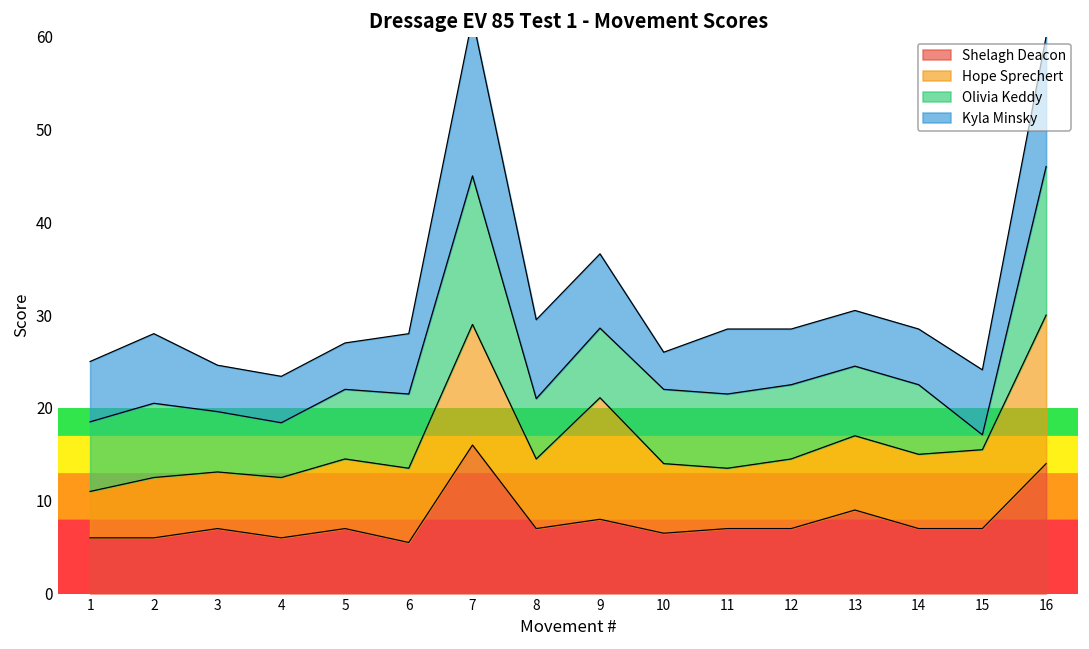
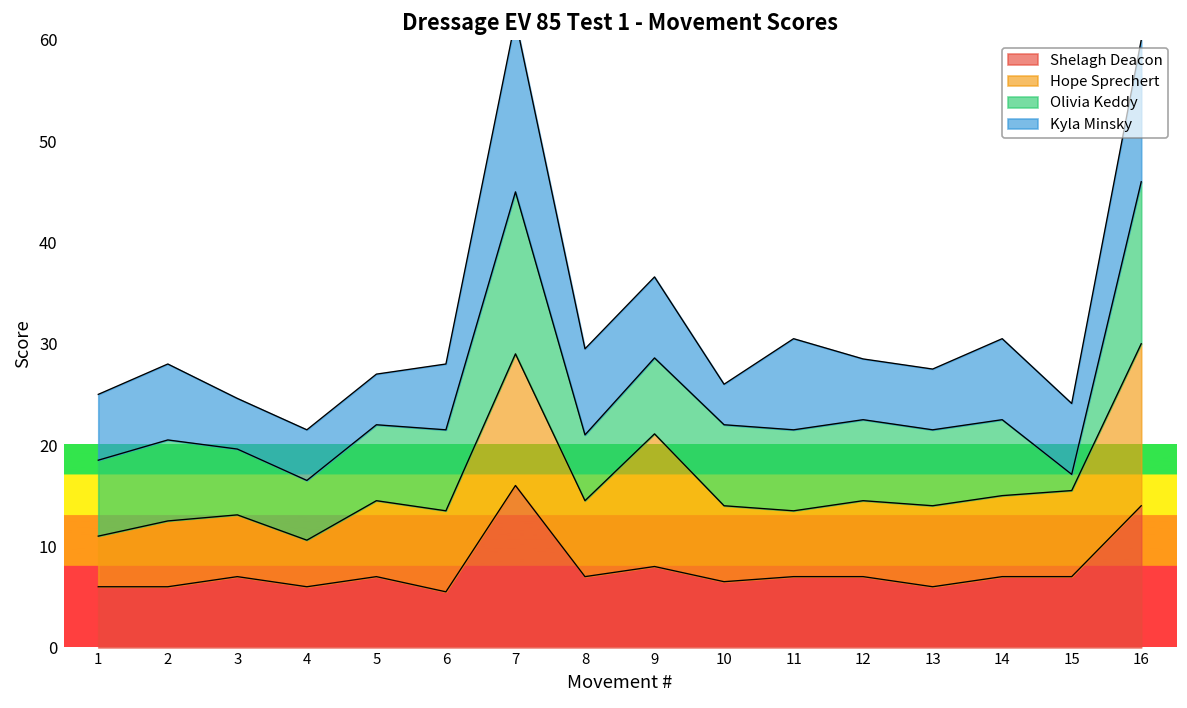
  {
    "Shelagh Deacon": {
      "1": 6,
      "2": 6,
      "3": 7,
      "4": 6,
      "5": 7,
      "6": 6,
      "7": 16,
      "8": 7,
      "9": 8,
      "10": 7,
      "11": 7,
      "12": 7,
-     "13": 9,
+     "13": 6,
      "14": 7,
      "15": 7,
      "16": 14
    },
    "Hope Sprechert": {
      "1": 5,
      "2": 7,
      "3": 6,
-     "4": 7,
+     "4": 5,
      "5": 8,
      "6": 8,
      "7": 13,
      "8": 8,
      "9": 13,
      "10": 8,
      "11": 7,
      "12": 8,
      "13": 8,
      "14": 8,
      "15": 9,
      "16": 16
    },
    "Olivia Keddy": {
      "1": 8,
      "2": 8,
      "3": 7,
      "4": 6,
      "5": 8,
      "6": 8,
      "7": 16,
      "8": 7,
      "9": 8,
      "10": 8,
      "11": 8,
      "12": 8,
      "13": 8,
      "14": 8,
      "15": 2,
      "16": 16
    },
    "Kyla Minsky": {
      "1": 7,
      "2": 8,
      "3": 5,
      "4": 5,
      "5": 5,
      "6": 7,
      "8": 9,
      "9": 8,
      "10": 4,
-     "11": 7,
+     "11": 9,
      "12": 6,
      "13": 6,
-     "14": 6,
+     "14": 8,
      "15": 7,
      "16": 14
    }
  }
